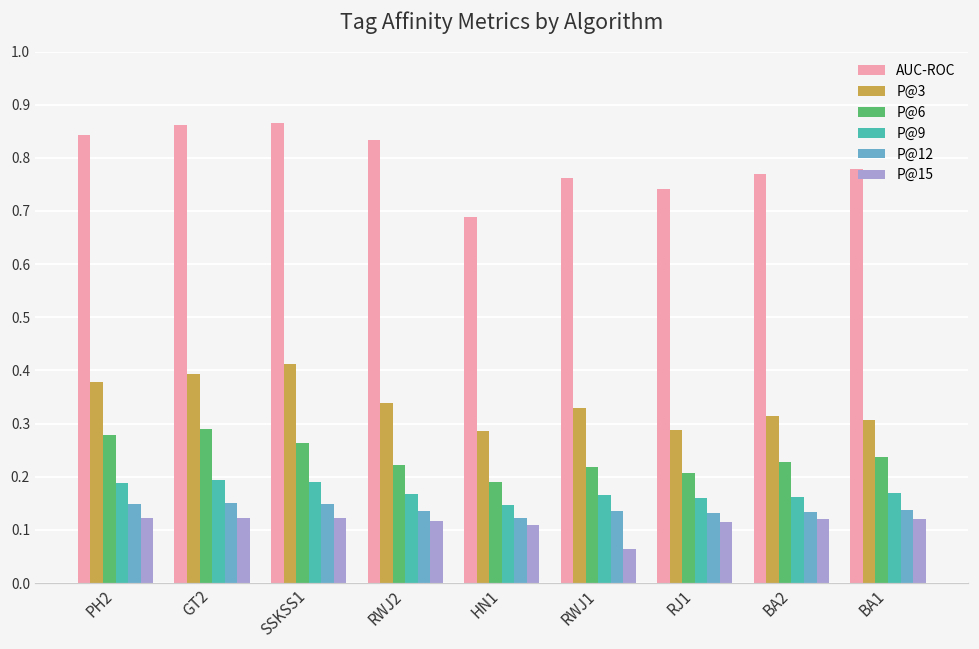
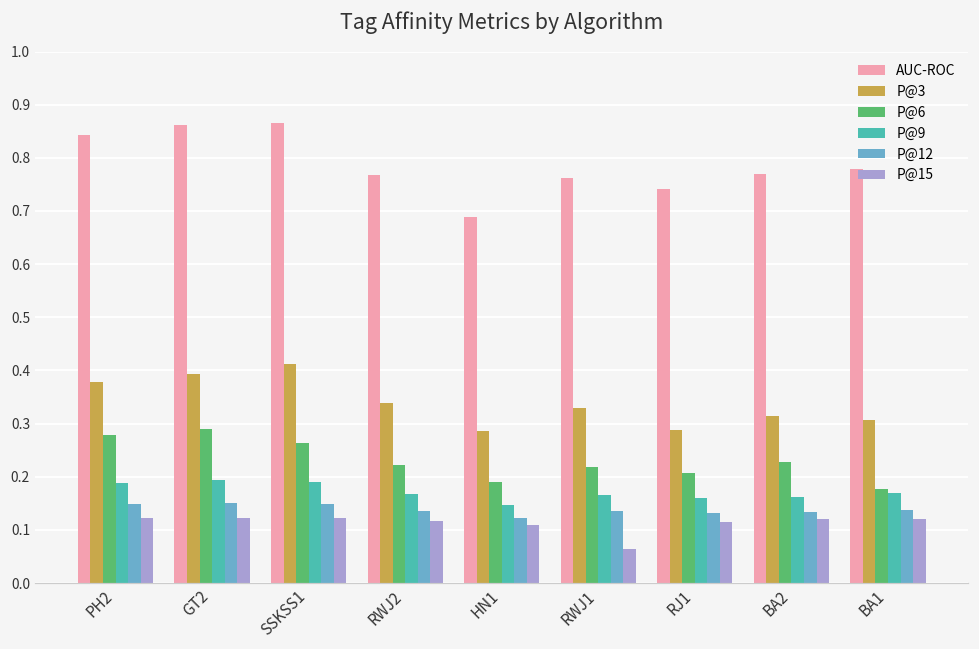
  {
    "AUC-ROC": {
      "PH2": 0.84,
      "GT2": 0.86,
      "SSKSS1": 0.87,
-     "RWJ2": 0.83,
+     "RWJ2": 0.77,
      "HN1": 0.69,
      "RWJ1": 0.76,
      "RJ1": 0.74,
      "BA2": 0.77,
      "BA1": 0.78
    },
    "P@3": {
      "PH2": 0.38,
      "GT2": 0.39,
      "SSKSS1": 0.41,
      "RWJ2": 0.34,
      "HN1": 0.29,
      "RWJ1": 0.33,
      "RJ1": 0.29,
      "BA2": 0.31,
      "BA1": 0.31
    },
    "P@6": {
      "PH2": 0.28,
      "GT2": 0.29,
      "SSKSS1": 0.26,
      "RWJ2": 0.22,
      "HN1": 0.19,
      "RWJ1": 0.22,
      "RJ1": 0.21,
      "BA2": 0.23,
-     "BA1": 0.24
+     "BA1": 0.18
    },
    "P@15": {
      "PH2": 0.12,
      "GT2": 0.12,
      "SSKSS1": 0.12,
      "RWJ2": 0.12,
      "HN1": 0.11,
      "RWJ1": 0.06,
      "RJ1": 0.12,
      "BA2": 0.12,
      "BA1": 0.12
    }
  }
